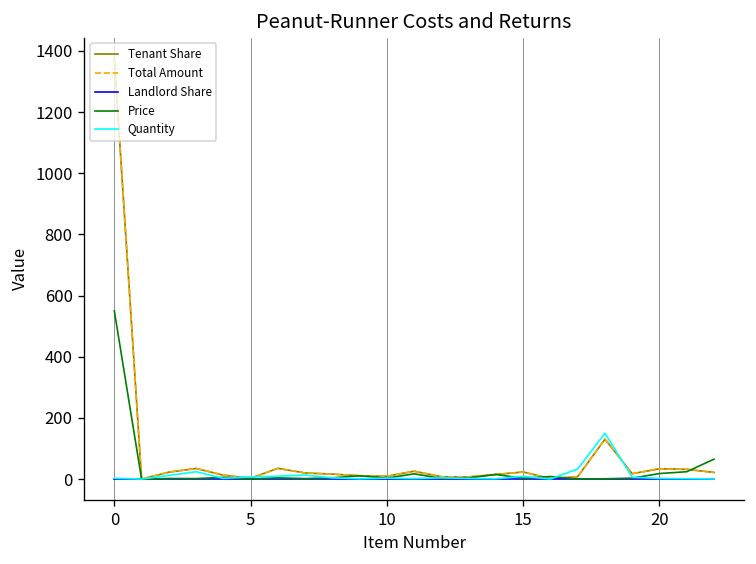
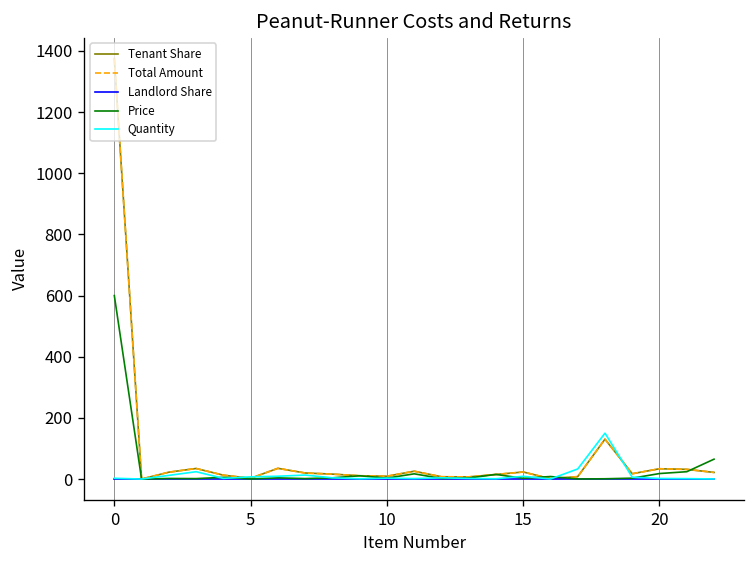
  {
    "Total Amount": {
      "15": 20,
      "20": 30
    },
    "Price": {
-     "0": 550,
+     "0": 600,
      "20": 20
    }
  }
